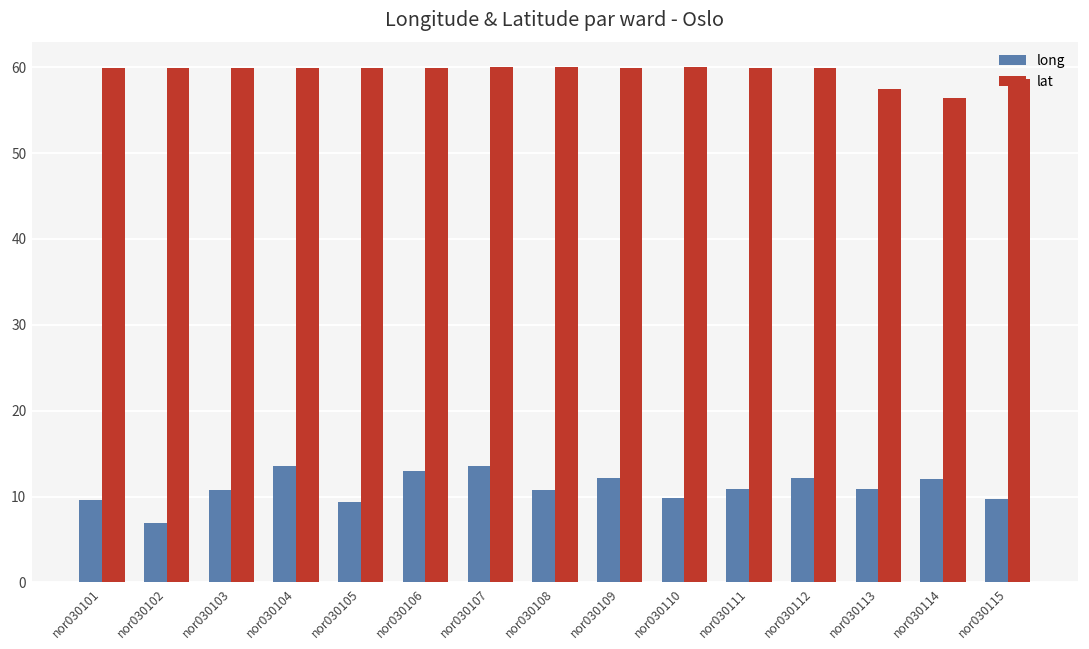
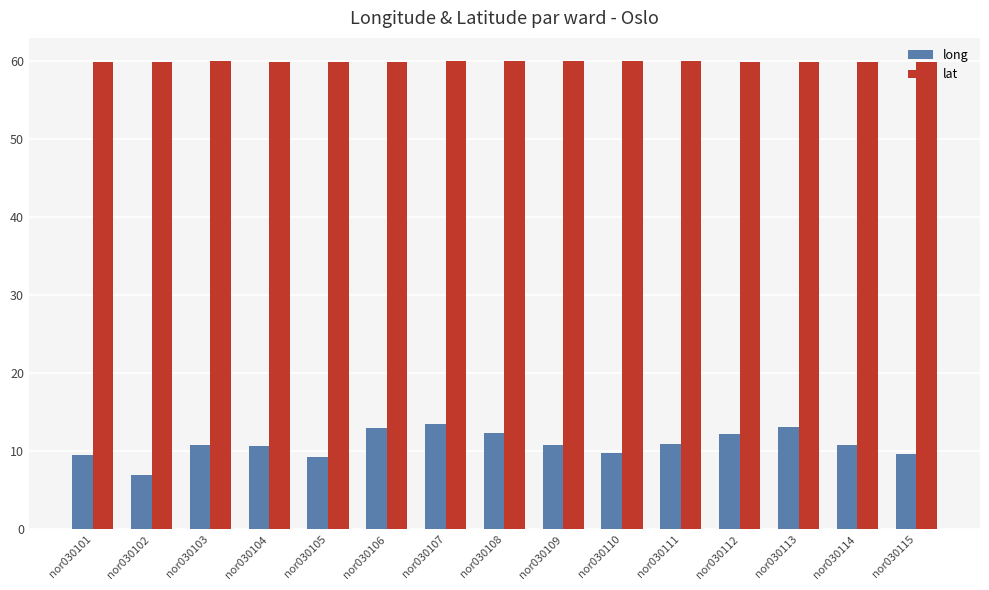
  {
    "long": {
      "nor030101": 10,
      "nor030102": 7,
      "nor030103": 11,
-     "nor030104": 14,
+     "nor030104": 11,
      "nor030105": 9,
      "nor030106": 13,
      "nor030107": 14,
-     "nor030108": 11,
-     "nor030109": 12,
+     "nor030108": 12,
+     "nor030109": 11,
      "nor030110": 10,
      "nor030111": 11,
      "nor030112": 12,
-     "nor030113": 11,
-     "nor030114": 12,
+     "nor030113": 13,
+     "nor030114": 11,
      "nor030115": 10
    },
    "lat": {
      "nor030101": 60,
      "nor030102": 60,
      "nor030103": 60,
      "nor030104": 60,
      "nor030105": 60,
      "nor030106": 60,
      "nor030107": 60,
      "nor030108": 60,
      "nor030109": 60,
      "nor030110": 60,
      "nor030111": 60,
      "nor030112": 60,
-     "nor030113": 57,
-     "nor030114": 56,
-     "nor030115": 59
+     "nor030113": 60,
+     "nor030114": 60,
+     "nor030115": 60
    }
  }
